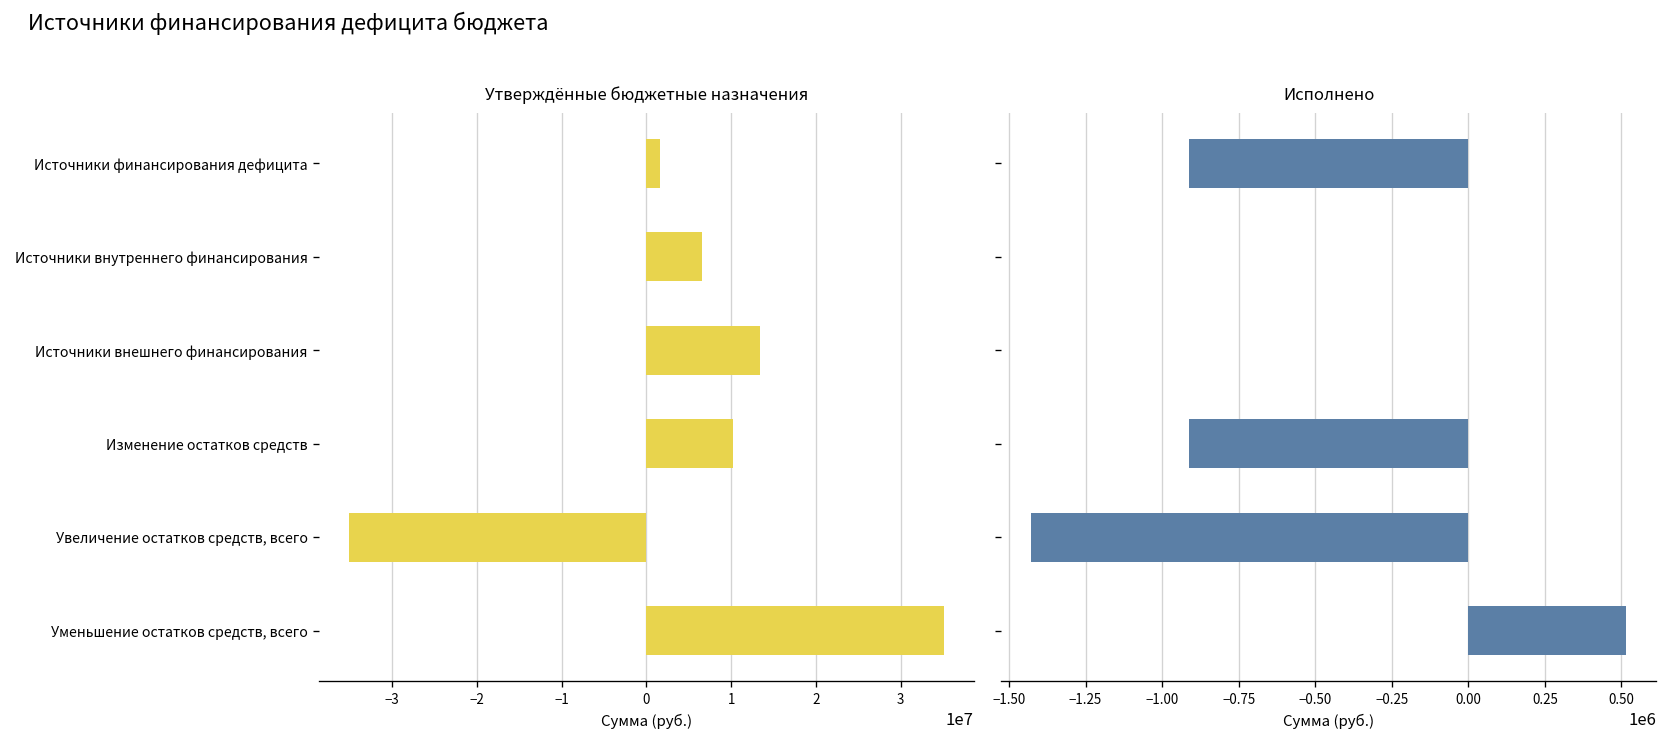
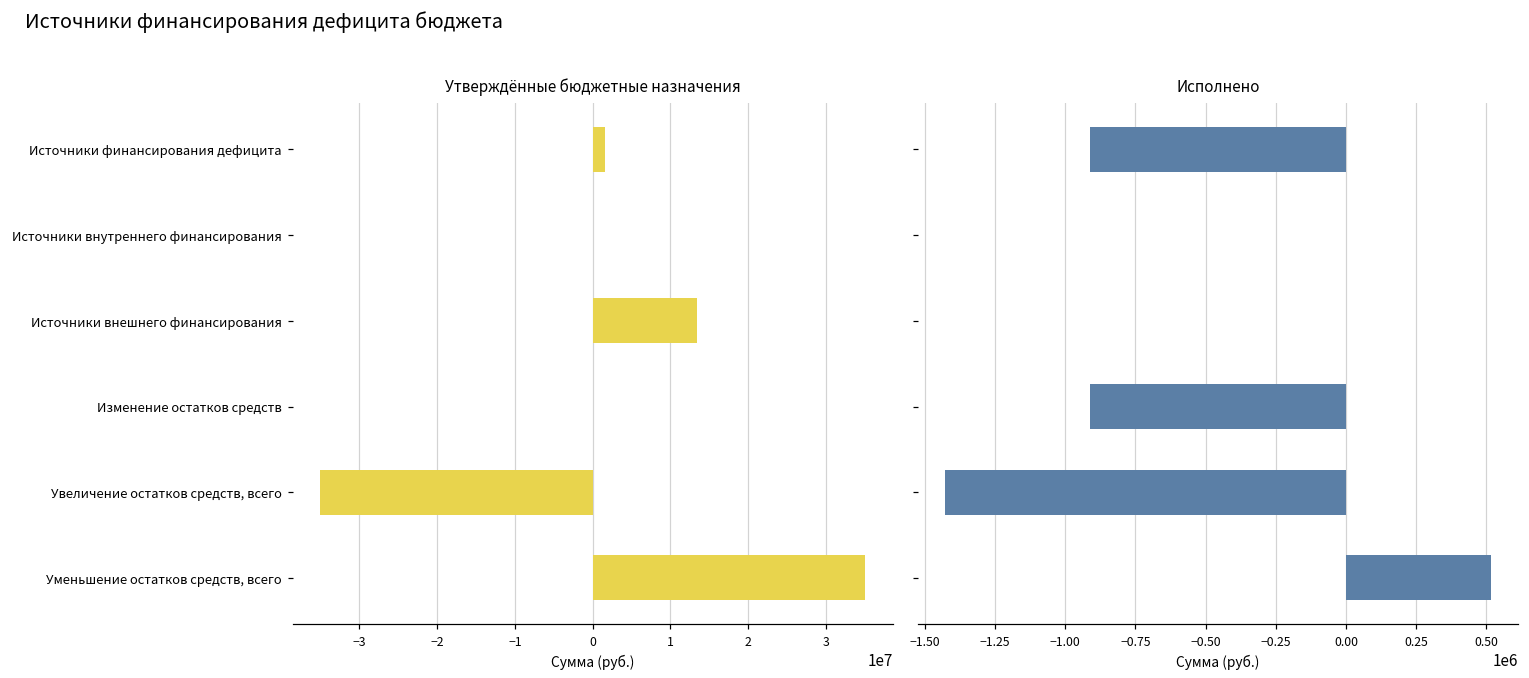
  {
    "Утверждённые бюджетные назначения": {
      "Источники финансирования дефицита": 2000000,
-     "Источники внутреннего финансирования": 7000000,
+     "Источники внутреннего финансирования": 0,
      "Источники внешнего финансирования": 13000000,
-     "Изменение остатков средств": 10000000,
+     "Изменение остатков средств": 0,
      "Увеличение остатков средств, всего": -35000000,
      "Уменьшение остатков средств, всего": 35000000
    }
  }
